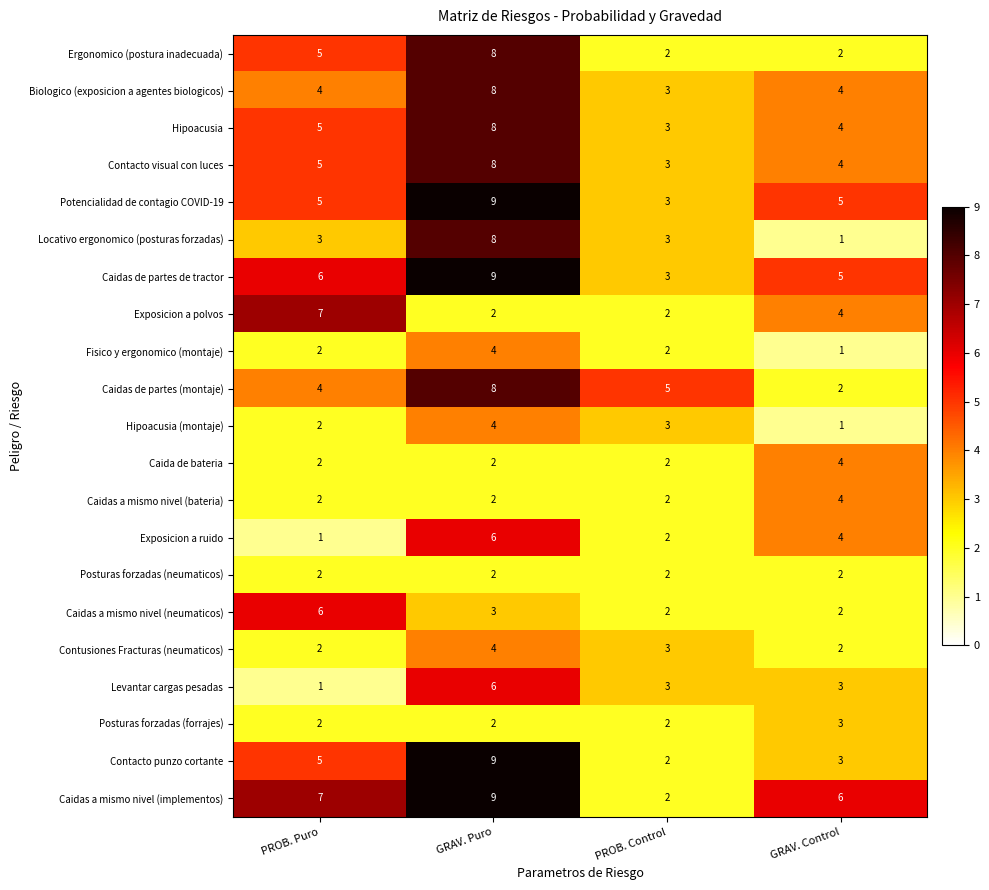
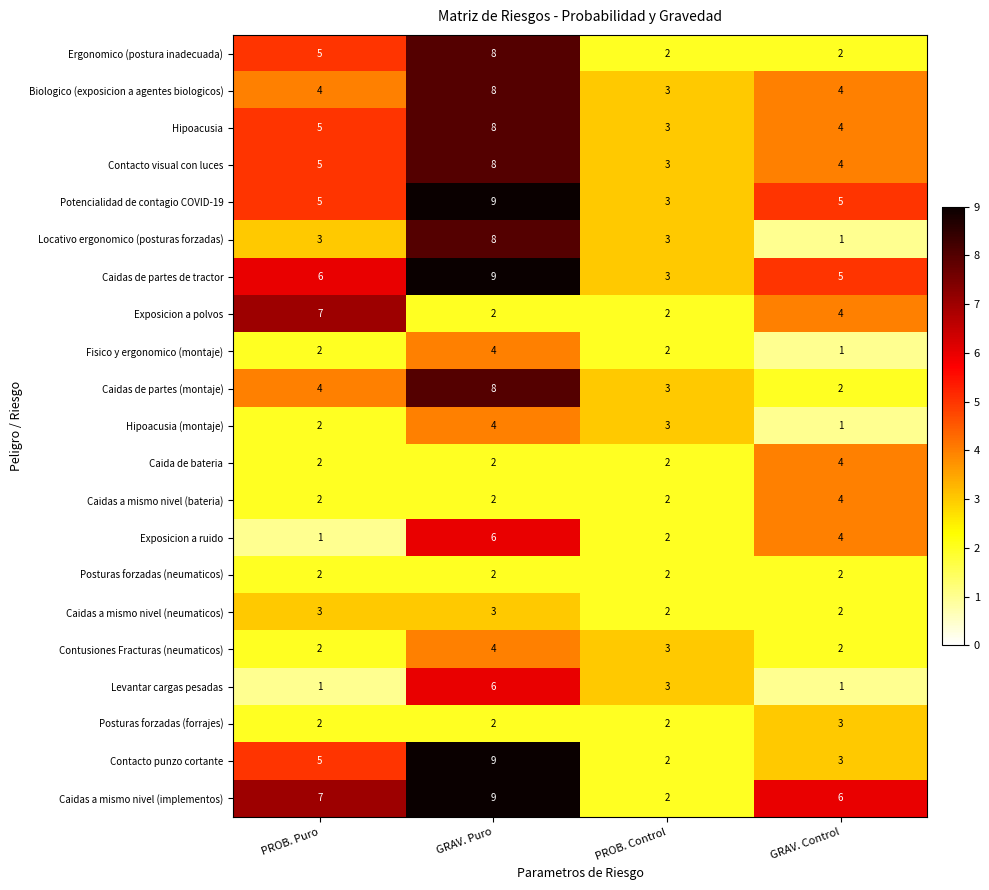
  {
    "Ergonomico (postura inadecuada)": {
      "PROB. Puro": 5,
      "GRAV. Puro": 8,
      "PROB. Control": 2,
      "GRAV. Control": 2
    },
    "Biologico (exposicion a agentes biologicos)": {
      "PROB. Puro": 4,
      "GRAV. Puro": 8,
      "PROB. Control": 3,
      "GRAV. Control": 4
    },
    "Hipoacusia": {
      "PROB. Puro": 5,
      "GRAV. Puro": 8,
      "PROB. Control": 3,
      "GRAV. Control": 4
    },
    "Contacto visual con luces": {
      "PROB. Puro": 5,
      "GRAV. Puro": 8,
      "PROB. Control": 3,
      "GRAV. Control": 4
    },
    "Potencialidad de contagio COVID-19": {
      "PROB. Puro": 5,
      "GRAV. Puro": 9,
      "PROB. Control": 3,
      "GRAV. Control": 5
    },
    "Locativo ergonomico (posturas forzadas)": {
      "PROB. Puro": 3,
      "GRAV. Puro": 8,
      "PROB. Control": 3,
      "GRAV. Control": 1
    },
    "Caidas de partes de tractor": {
      "PROB. Puro": 6,
      "GRAV. Puro": 9,
      "PROB. Control": 3,
      "GRAV. Control": 5
    },
    "Exposicion a polvos": {
      "PROB. Puro": 7,
      "GRAV. Puro": 2,
      "PROB. Control": 2,
      "GRAV. Control": 4
    },
    "Fisico y ergonomico (montaje)": {
      "PROB. Puro": 2,
      "GRAV. Puro": 4,
      "PROB. Control": 2,
      "GRAV. Control": 1
    },
    "Caidas de partes (montaje)": {
      "PROB. Puro": 4,
      "GRAV. Puro": 8,
-     "PROB. Control": 5,
+     "PROB. Control": 3,
      "GRAV. Control": 2
    },
    "Hipoacusia (montaje)": {
      "PROB. Puro": 2,
      "GRAV. Puro": 4,
      "PROB. Control": 3,
      "GRAV. Control": 1
    },
    "Caida de bateria": {
      "PROB. Puro": 2,
      "GRAV. Puro": 2,
      "PROB. Control": 2,
      "GRAV. Control": 4
    },
    "Caidas a mismo nivel (bateria)": {
      "PROB. Puro": 2,
      "GRAV. Puro": 2,
      "PROB. Control": 2,
      "GRAV. Control": 4
    },
    "Exposicion a ruido": {
      "PROB. Puro": 1,
      "GRAV. Puro": 6,
      "PROB. Control": 2,
      "GRAV. Control": 4
    },
    "Posturas forzadas (neumaticos)": {
      "PROB. Puro": 2,
      "GRAV. Puro": 2,
      "PROB. Control": 2,
      "GRAV. Control": 2
    },
    "Caidas a mismo nivel (neumaticos)": {
-     "PROB. Puro": 6,
+     "PROB. Puro": 3,
      "GRAV. Puro": 3,
      "PROB. Control": 2,
      "GRAV. Control": 2
    },
    "Contusiones Fracturas (neumaticos)": {
      "PROB. Puro": 2,
      "GRAV. Puro": 4,
      "PROB. Control": 3,
      "GRAV. Control": 2
    },
    "Levantar cargas pesadas": {
      "PROB. Puro": 1,
      "GRAV. Puro": 6,
      "PROB. Control": 3,
-     "GRAV. Control": 3
+     "GRAV. Control": 1
    },
    "Posturas forzadas (forrajes)": {
      "PROB. Puro": 2,
      "GRAV. Puro": 2,
      "PROB. Control": 2,
      "GRAV. Control": 3
    },
    "Contacto punzo cortante": {
      "PROB. Puro": 5,
      "GRAV. Puro": 9,
      "PROB. Control": 2,
      "GRAV. Control": 3
    },
    "Caidas a mismo nivel (implementos)": {
      "PROB. Puro": 7,
      "GRAV. Puro": 9,
      "PROB. Control": 2,
      "GRAV. Control": 6
    }
  }
